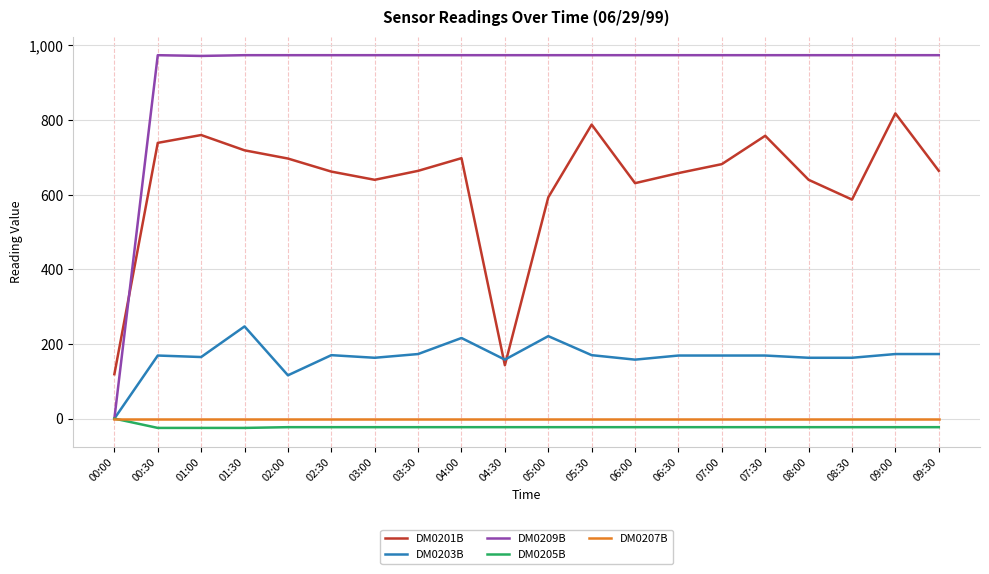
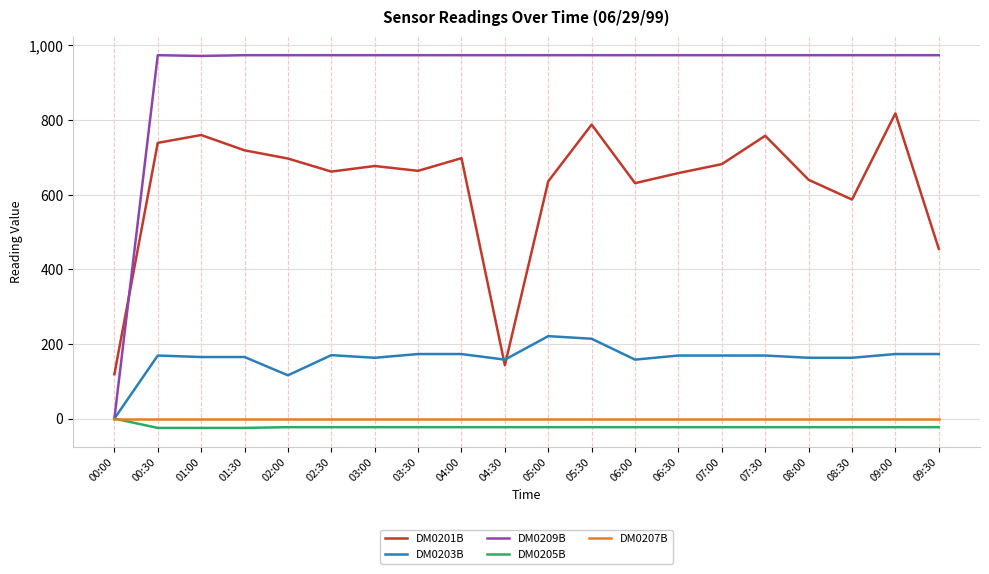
  {
    "DM0201B": {
      "00:00": 120,
      "00:30": 740,
      "01:00": 760,
      "01:30": 720,
      "02:00": 700,
      "02:30": 660,
-     "03:00": 640,
+     "03:00": 680,
      "03:30": 660,
      "04:00": 700,
      "04:30": 140,
-     "05:00": 590,
+     "05:00": 640,
      "05:30": 790,
      "06:00": 630,
      "06:30": 660,
      "07:00": 680,
      "07:30": 760,
      "08:00": 640,
      "08:30": 590,
      "09:00": 820,
-     "09:30": 660
+     "09:30": 460
    },
    "DM0203B": {
      "00:30": 170,
      "01:00": 170,
-     "01:30": 250,
+     "01:30": 170,
      "02:00": 120,
      "02:30": 170,
      "03:00": 160,
      "03:30": 170,
-     "04:00": 220,
+     "04:00": 170,
      "04:30": 160,
      "05:00": 220,
-     "05:30": 170,
+     "05:30": 210,
      "06:00": 160,
      "06:30": 170,
      "07:00": 170,
      "07:30": 170,
      "08:00": 160,
      "08:30": 160,
      "09:00": 170,
      "09:30": 170
    },
    "DM0209B": {
      "00:30": 970,
      "01:00": 970,
      "01:30": 970,
      "02:00": 970,
      "02:30": 970,
      "03:00": 970,
      "03:30": 970,
      "04:00": 970,
      "04:30": 970,
      "05:00": 970,
      "05:30": 970,
      "06:00": 970,
      "06:30": 970,
      "07:00": 970,
      "07:30": 970,
      "08:00": 970,
      "08:30": 970,
      "09:00": 970,
      "09:30": 970
    },
    "DM0205B": {
      "00:30": -30,
      "01:00": -30,
      "01:30": -30,
      "02:00": -20,
      "02:30": -20,
      "03:00": -20,
      "03:30": -20,
      "04:00": -20,
      "04:30": -20,
      "05:00": -20,
      "05:30": -20,
      "06:00": -20,
      "06:30": -20,
      "07:00": -20,
      "07:30": -20,
      "08:00": -20,
      "08:30": -20,
      "09:00": -20,
      "09:30": -20
    },
    "DM0207B": {
      "00:30": 0,
      "01:00": 0,
      "01:30": 0,
      "02:00": 0,
      "02:30": 0,
      "03:00": 0,
      "03:30": 0,
      "04:00": 0,
      "04:30": 0,
      "05:00": 0,
      "05:30": 0,
      "06:00": 0,
      "06:30": 0,
      "07:00": 0,
      "07:30": 0,
      "08:00": 0,
      "08:30": 0,
      "09:00": 0,
      "09:30": 0
    }
  }
